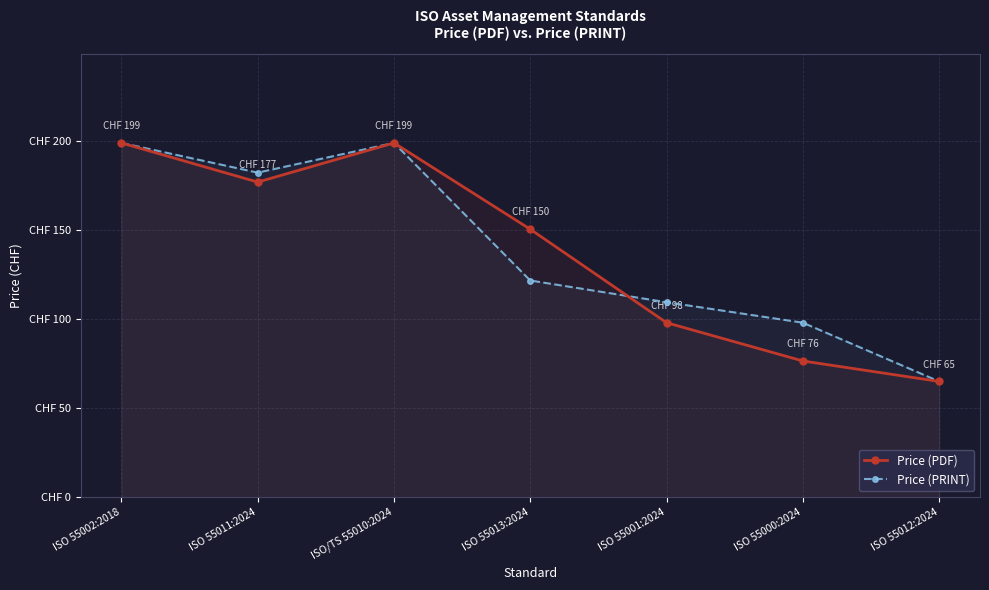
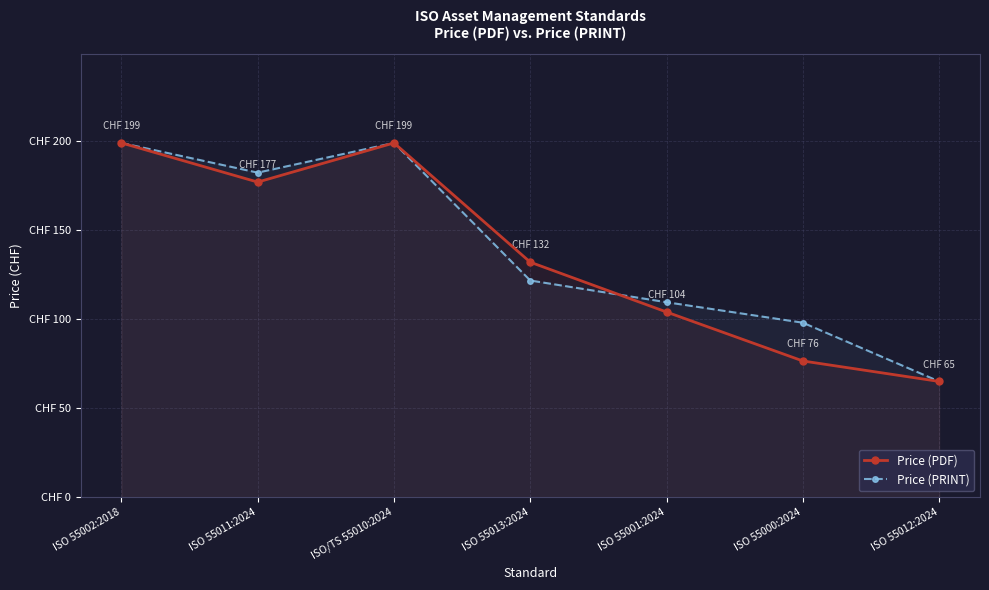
  {
    "Price (PDF)": {
      "ISO 55011:2024": "177",
-     "ISO 55013:2024": "150",
-     "ISO 55001:2024": "98",
+     "ISO 55013:2024": "132",
+     "ISO 55001:2024": "104",
      "ISO 55000:2024": "76"
    },
    "Price (PRINT)": {
      "ISO 55013:2024": "CHF 122",
      "ISO 55000:2024": "CHF 98"
    }
  }
